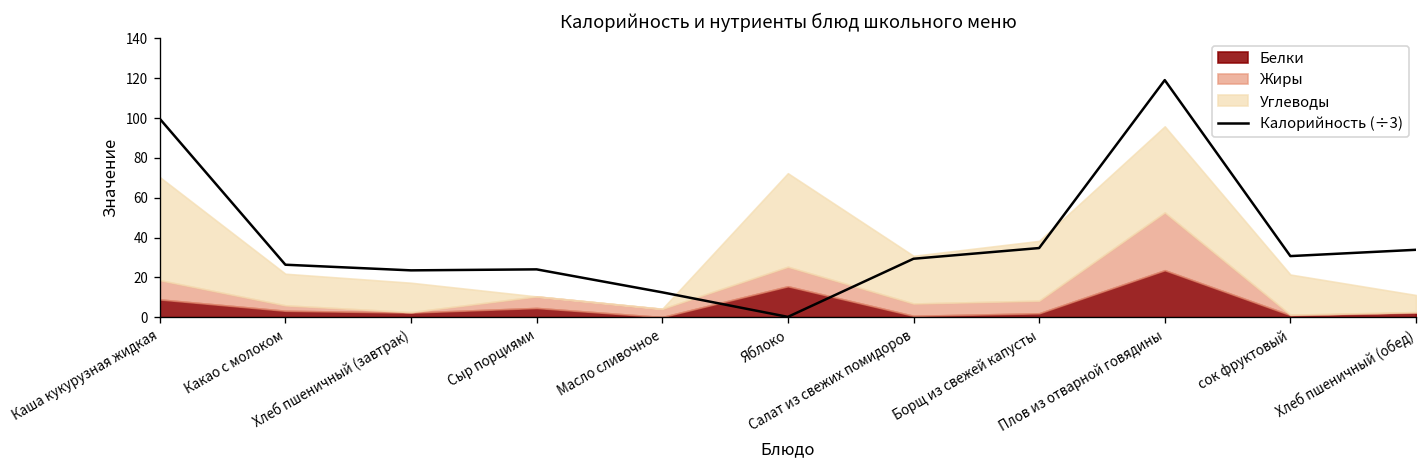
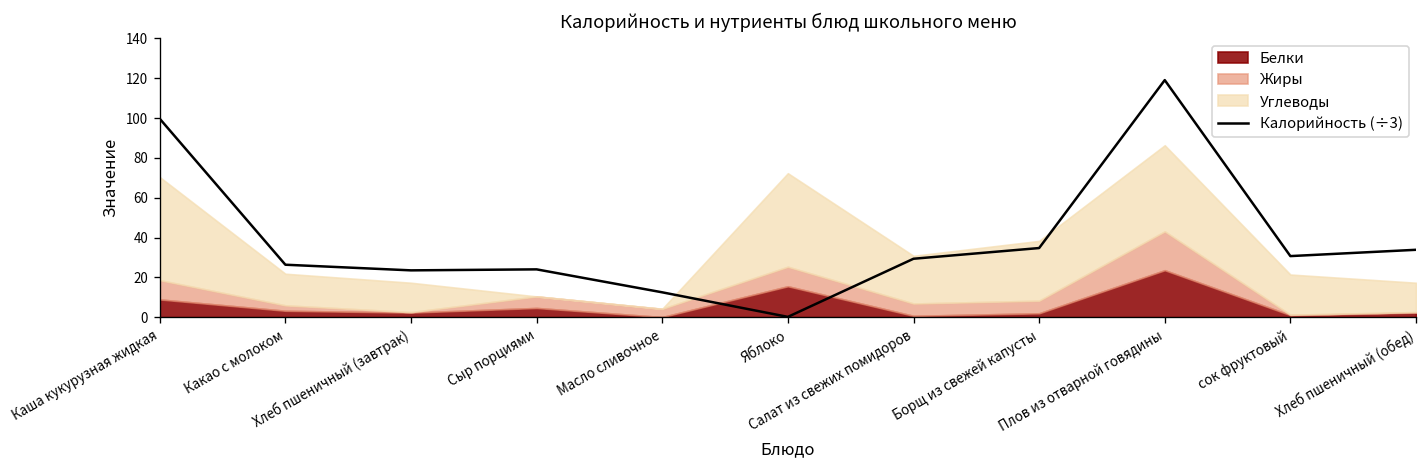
  {
    "Калорийность (÷3)": {
      "Каша кукурузная жидкая": 100,
      "Какао с молоком": 26,
      "Хлеб пшеничный (завтрак)": 24,
      "Сыр порциями": 24,
      "Масло сливочное": 12,
      "Яблоко": 0,
      "Борщ из свежей капусты": 35,
      "Плов из отварной говядины": 119,
      "сок фруктовый": 31,
      "Хлеб пшеничный (обед)": 34
    },
    "Белки": {
      "Каша кукурузная жидкая": 9,
      "Какао с молоком": 3,
      "Сыр порциями": 5,
      "Яблоко": 16,
      "Борщ из свежей капусты": 2,
      "Плов из отварной говядины": 24
    },
    "Жиры": {
      "Каша кукурузная жидкая": 10,
      "Какао с молоком": 3,
      "Яблоко": 10,
      "Салат из свежих помидоров": 6,
      "Борщ из свежей капусты": 6,
-     "Плов из отварной говядины": 29
+     "Плов из отварной говядины": 20
    },
    "Углеводы": {
      "Каша кукурузная жидкая": 52,
      "Какао с молоком": 16,
      "Хлеб пшеничный (завтрак)": 15,
      "Яблоко": 47,
      "Борщ из свежей капусты": 30,
      "Плов из отварной говядины": 43,
      "сок фруктовый": 20,
-     "Хлеб пшеничный (обед)": 9
+     "Хлеб пшеничный (обед)": 15
    }
  }
